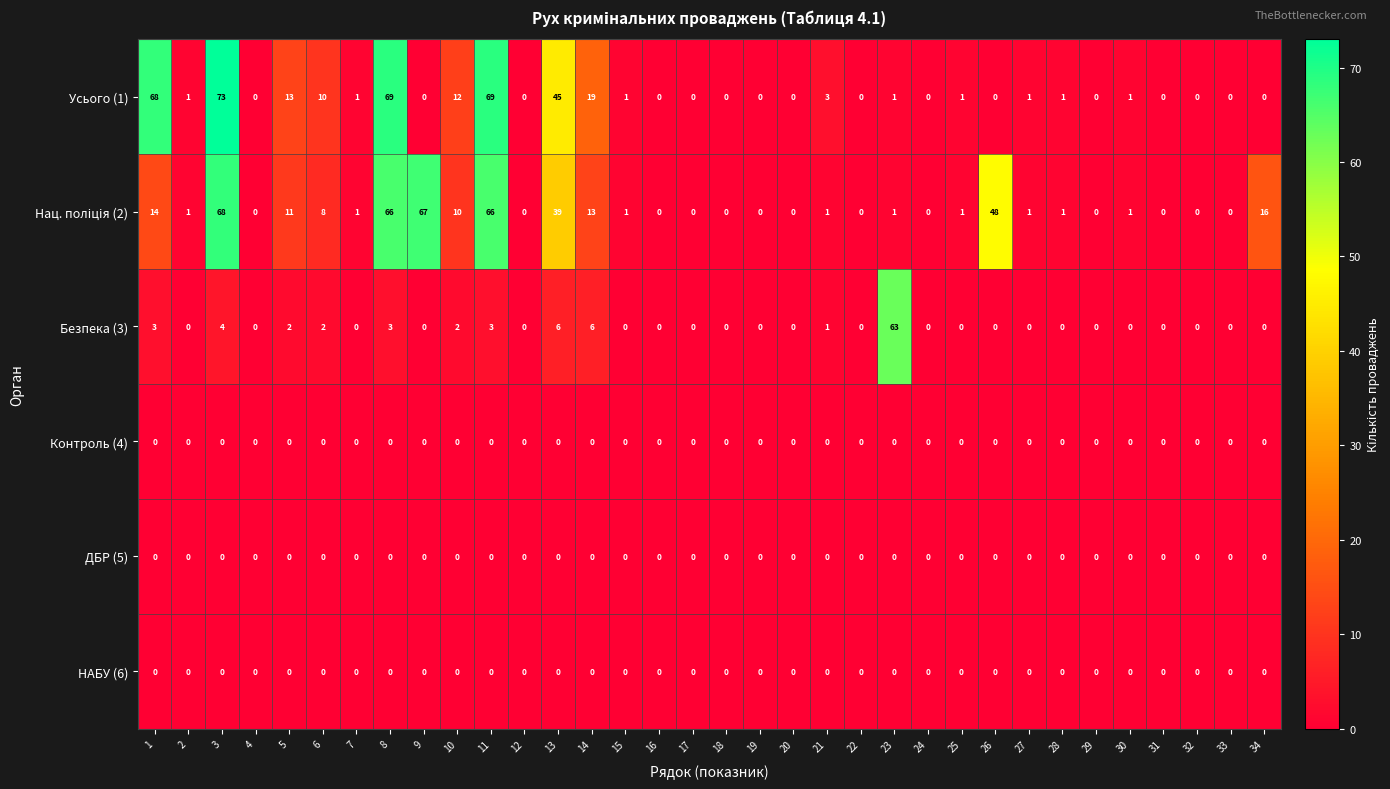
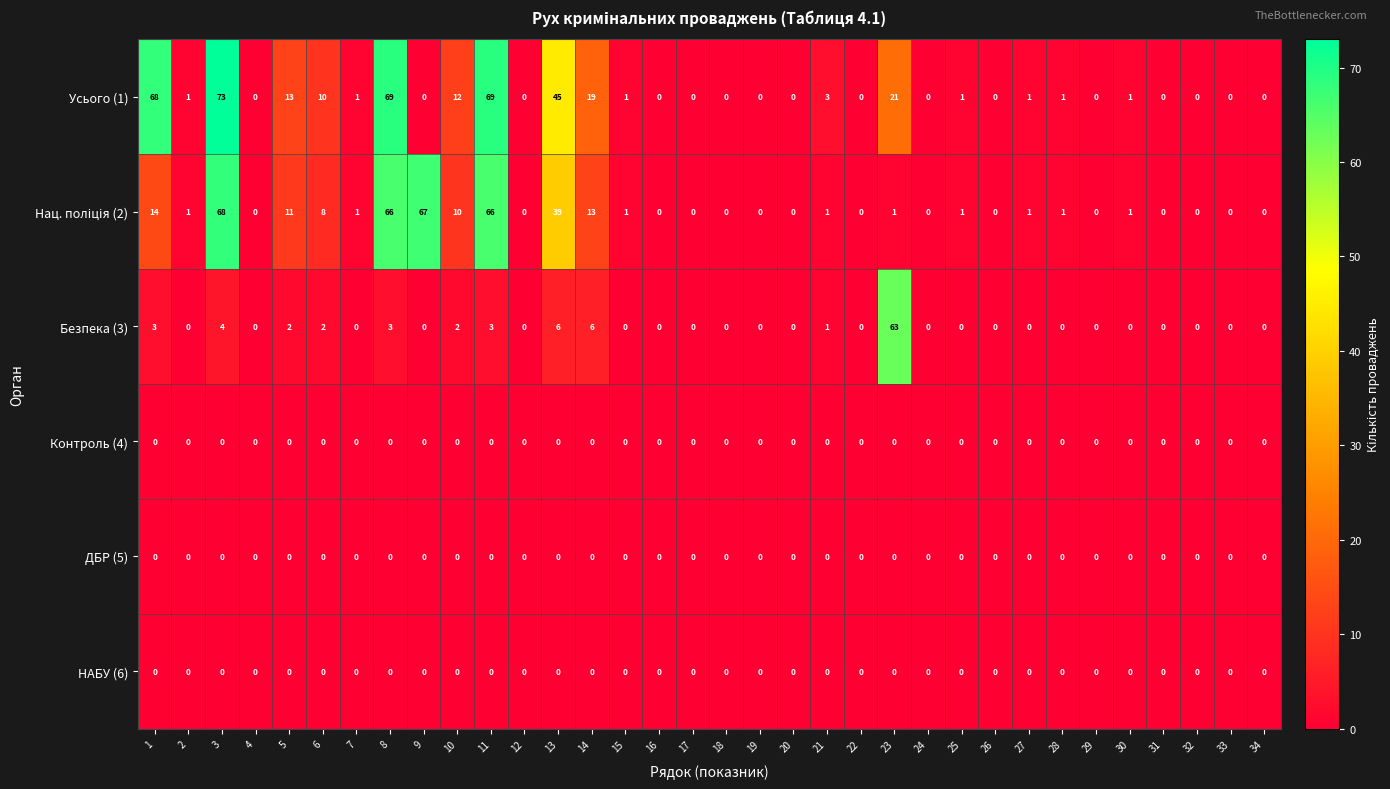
  {
    "Усього (1)": {
      "1": 68,
      "2": 1,
      "3": 73,
      "4": 0,
      "5": 13,
      "6": 10,
      "7": 1,
      "8": 69,
      "9": 0,
      "10": 12,
      "11": 69,
      "12": 0,
      "13": 45,
      "14": 19,
      "15": 1,
      "16": 0,
      "17": 0,
      "18": 0,
      "19": 0,
      "20": 0,
      "21": 3,
      "22": 0,
-     "23": 1,
+     "23": 21,
      "24": 0,
      "25": 1,
      "26": 0,
      "27": 1,
      "28": 1,
      "29": 0,
      "30": 1,
      "31": 0,
      "32": 0,
      "33": 0,
      "34": 0
    },
    "Нац. поліція (2)": {
      "1": 14,
      "2": 1,
      "3": 68,
      "4": 0,
      "5": 11,
      "6": 8,
      "7": 1,
      "8": 66,
      "9": 67,
      "10": 10,
      "11": 66,
      "12": 0,
      "13": 39,
      "14": 13,
      "15": 1,
      "16": 0,
      "17": 0,
      "18": 0,
      "19": 0,
      "20": 0,
      "21": 1,
      "22": 0,
      "23": 1,
      "24": 0,
      "25": 1,
-     "26": 48,
+     "26": 0,
      "27": 1,
      "28": 1,
      "29": 0,
      "30": 1,
      "31": 0,
      "32": 0,
      "33": 0,
-     "34": 16
+     "34": 0
    }
  }
